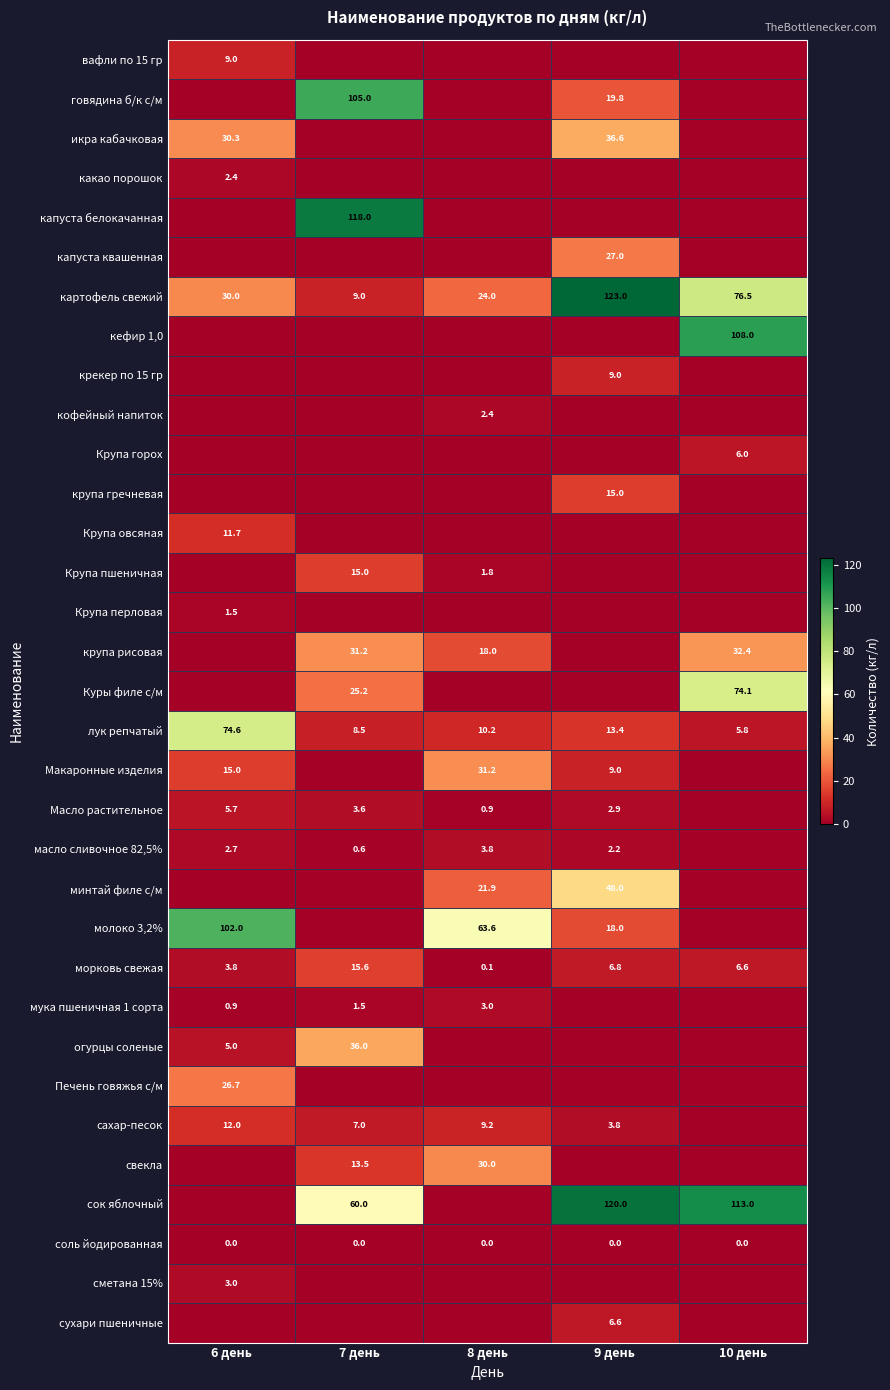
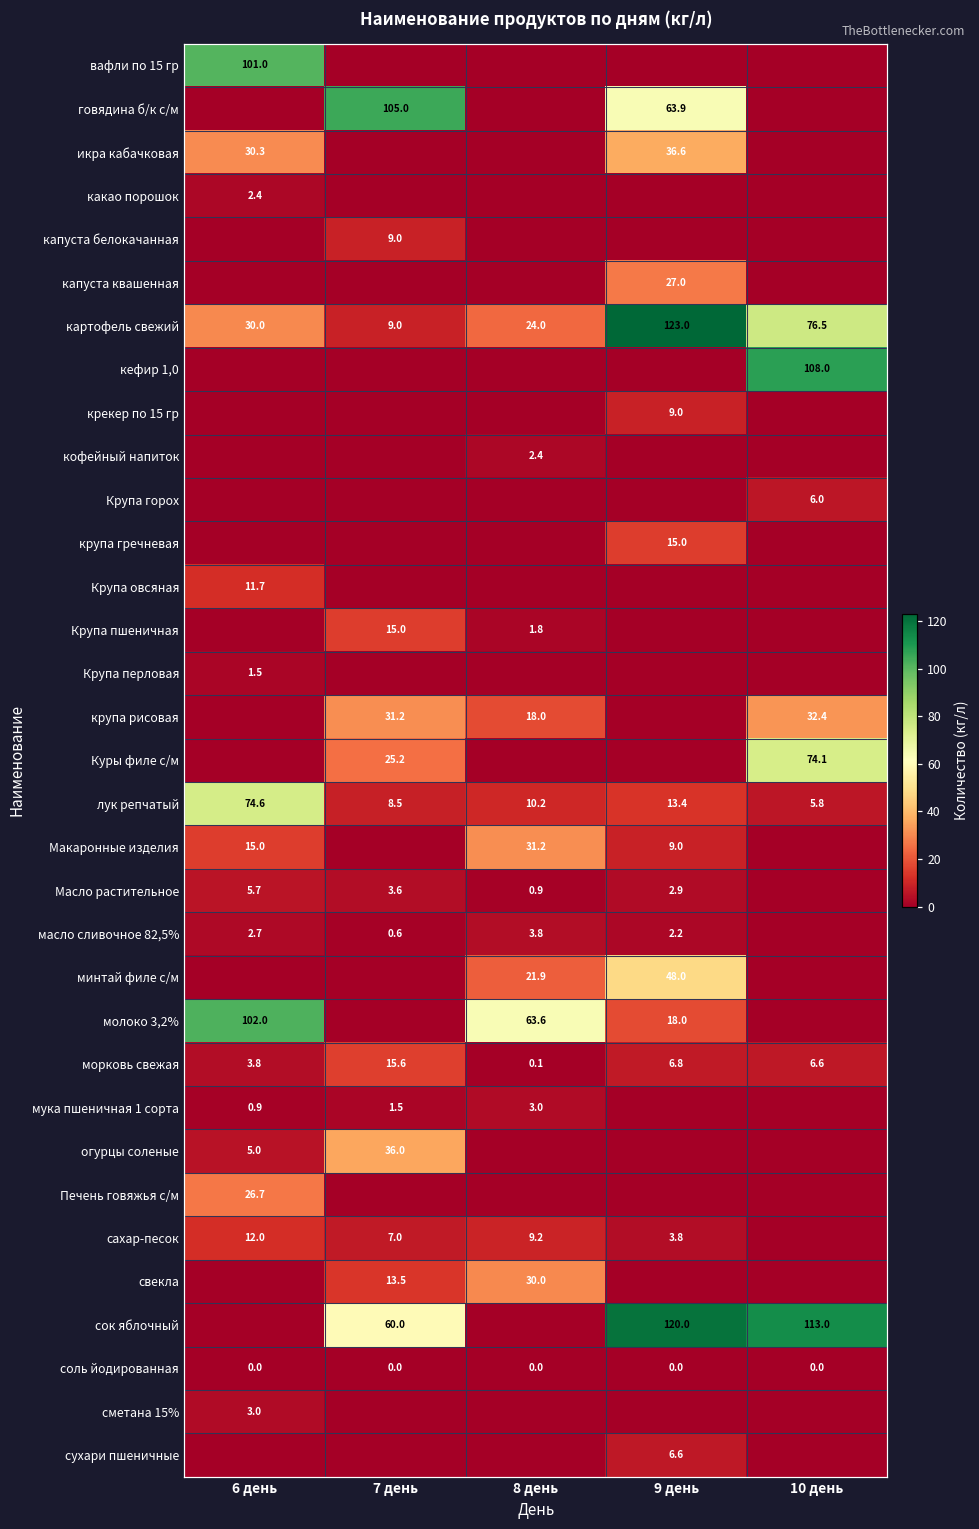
  {
    "вафли по 15 гр": {
-     "6 день": 9.0
+     "6 день": 101.0
    },
    "говядина б/к с/м": {
      "7 день": 105.0,
-     "9 день": 19.8
+     "9 день": 63.9
    },
    "икра кабачковая": {
      "6 день": 30.3,
      "9 день": 36.6
    },
    "какао порошок": {
      "6 день": 2.4
    },
    "капуста белокачанная": {
-     "7 день": 118.0
+     "7 день": 9.0
    },
    "капуста квашенная": {
      "9 день": 27.0
    },
    "картофель свежий": {
      "6 день": 30.0,
      "7 день": 9.0,
      "8 день": 24.0,
      "9 день": 123.0,
      "10 день": 76.5
    },
    "кефир 1,0": {
      "10 день": 108.0
    },
    "крекер по 15 гр": {
      "9 день": 9.0
    },
    "кофейный напиток": {
      "8 день": 2.4
    },
    "Крупа горох": {
      "10 день": 6.0
    },
    "крупа гречневая": {
      "9 день": 15.0
    },
    "Крупа овсяная": {
      "6 день": 11.7
    },
    "Крупа пшеничная": {
      "7 день": 15.0,
      "8 день": 1.8
    },
    "Крупа перловая": {
      "6 день": 1.5
    },
    "крупа рисовая": {
      "7 день": 31.2,
      "8 день": 18.0,
      "10 день": 32.4
    },
    "Куры филе с/м": {
      "7 день": 25.2,
      "10 день": 74.1
    },
    "лук репчатый": {
      "6 день": 74.6,
      "7 день": 8.5,
      "8 день": 10.2,
      "9 день": 13.4,
      "10 день": 5.8
    },
    "Макаронные изделия": {
      "6 день": 15.0,
      "8 день": 31.2,
      "9 день": 9.0
    },
    "Масло растительное": {
      "6 день": 5.7,
      "7 день": 3.6,
      "8 день": 0.9,
      "9 день": 2.9
    },
    "масло сливочное 82,5%": {
      "6 день": 2.7,
      "7 день": 0.6,
      "8 день": 3.8,
      "9 день": 2.2
    },
    "минтай филе с/м": {
      "8 день": 21.9,
      "9 день": 48.0
    },
    "молоко 3,2%": {
      "6 день": 102.0,
      "8 день": 63.6,
      "9 день": 18.0
    },
    "морковь свежая": {
      "6 день": 3.8,
      "7 день": 15.6,
      "8 день": 0.1,
      "9 день": 6.8,
      "10 день": 6.6
    },
    "мука пшеничная 1 сорта": {
      "6 день": 0.9,
      "7 день": 1.5,
      "8 день": 3.0
    },
    "огурцы соленые": {
      "6 день": 5.0,
      "7 день": 36.0
    },
    "Печень говяжья с/м": {
      "6 день": 26.7
    },
    "сахар-песок": {
      "6 день": 12.0,
      "7 день": 7.0,
      "8 день": 9.2,
      "9 день": 3.8
    },
    "свекла": {
      "7 день": 13.5,
      "8 день": 30.0
    },
    "сок яблочный": {
      "7 день": 60.0,
      "9 день": 120.0,
      "10 день": 113.0
    },
    "соль йодированная": {
      "6 день": 0.0,
      "7 день": 0.0,
      "8 день": 0.0,
      "9 день": 0.0,
      "10 день": 0.0
    },
    "сметана 15%": {
      "6 день": 3.0
    },
    "сухари пшеничные": {
      "9 день": 6.6
    }
  }
